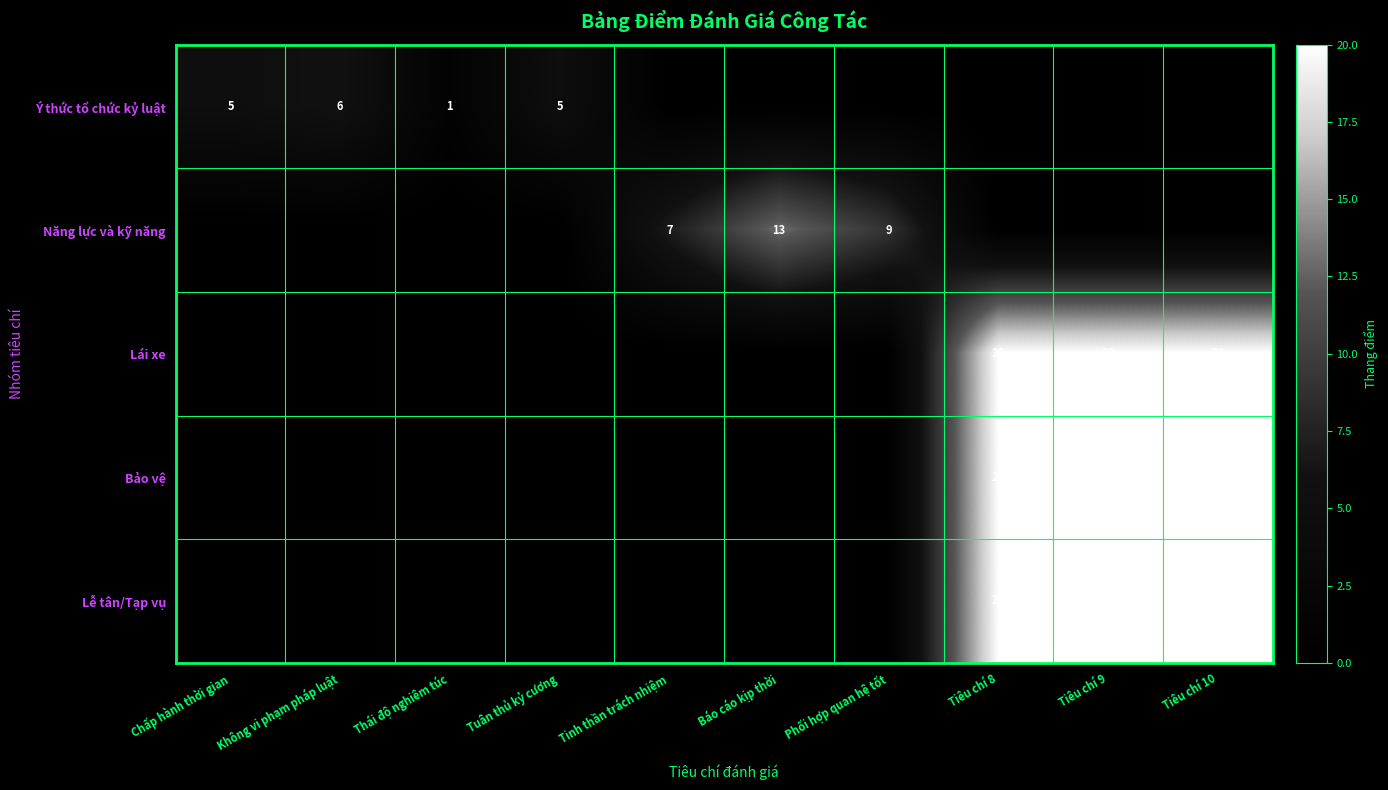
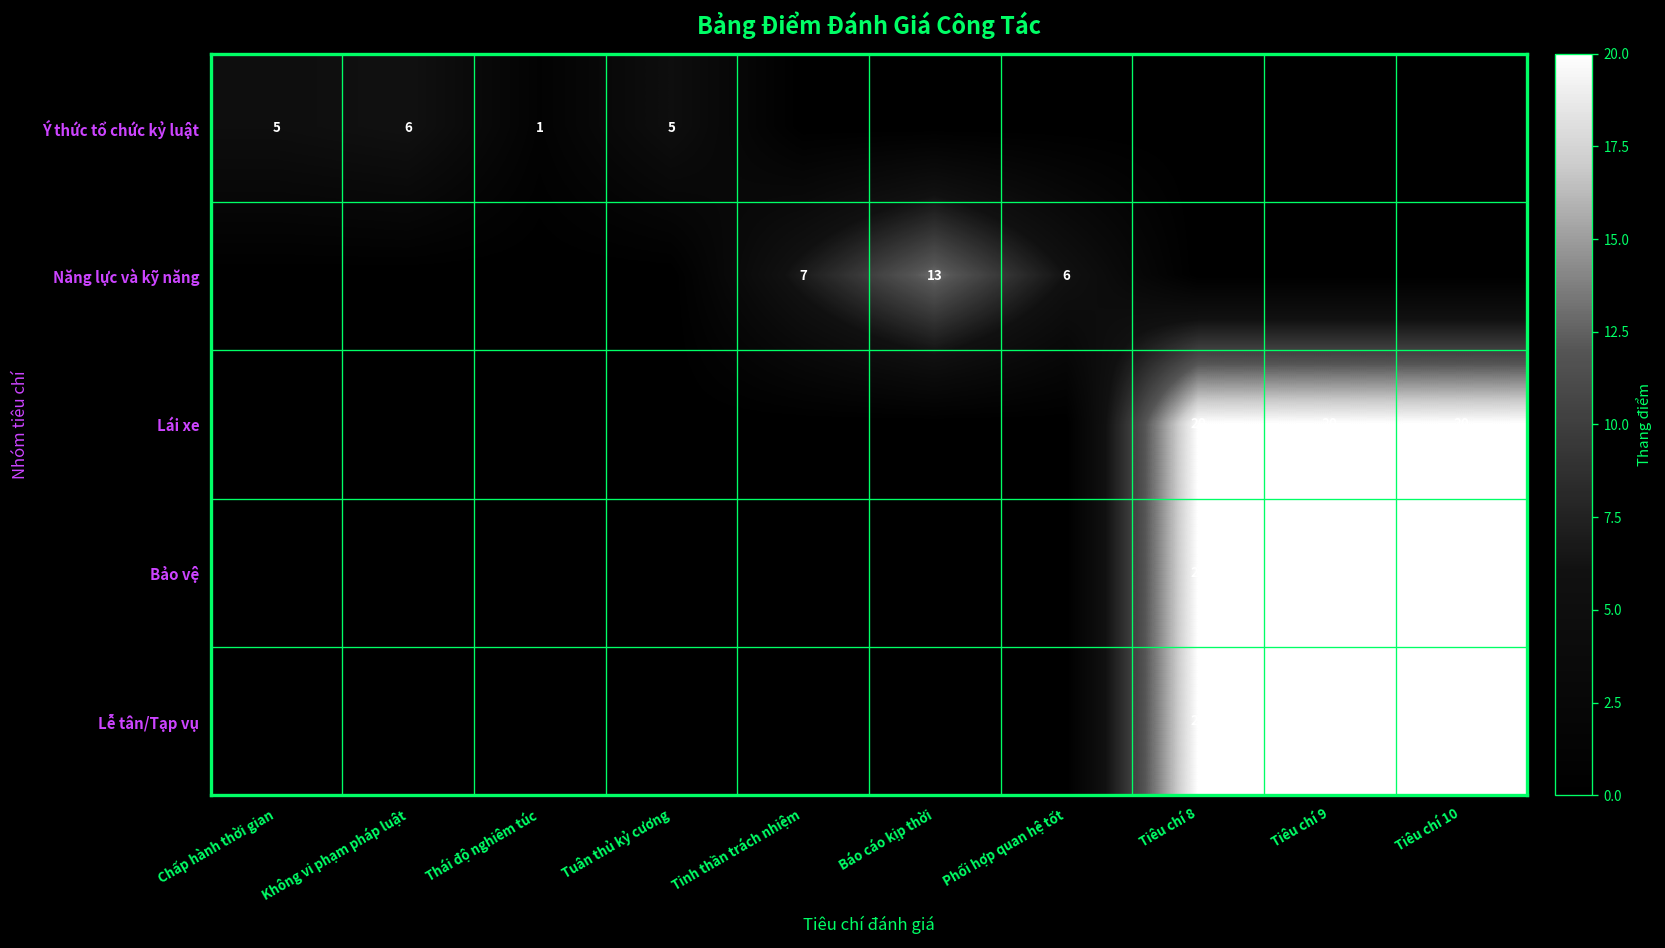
  {
    "Ý thức tổ chức kỷ luật": {
      "Chấp hành thời gian": 5,
      "Không vi phạm pháp luật": 6,
      "Thái độ nghiêm túc": 1,
      "Tuân thủ kỷ cương": 5
    },
    "Năng lực và kỹ năng": {
      "Tinh thần trách nhiệm": 7,
      "Báo cáo kịp thời": 13,
-     "Phối hợp quan hệ tốt": 9
+     "Phối hợp quan hệ tốt": 6
    }
  }
